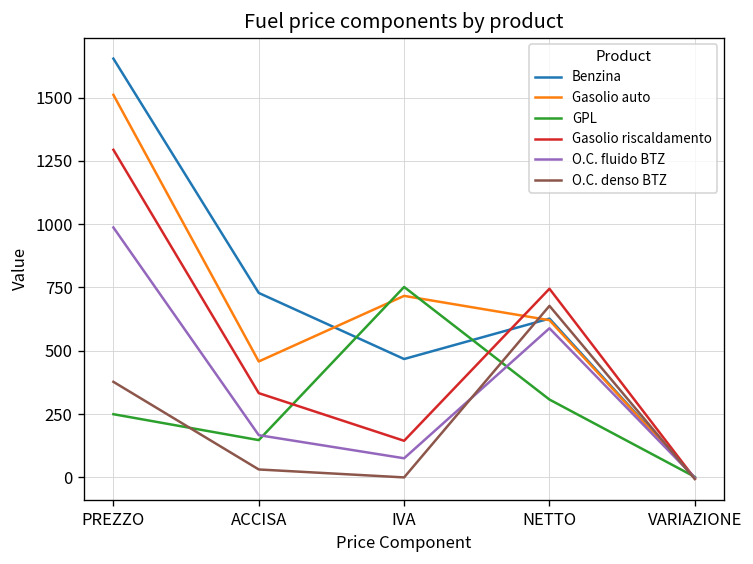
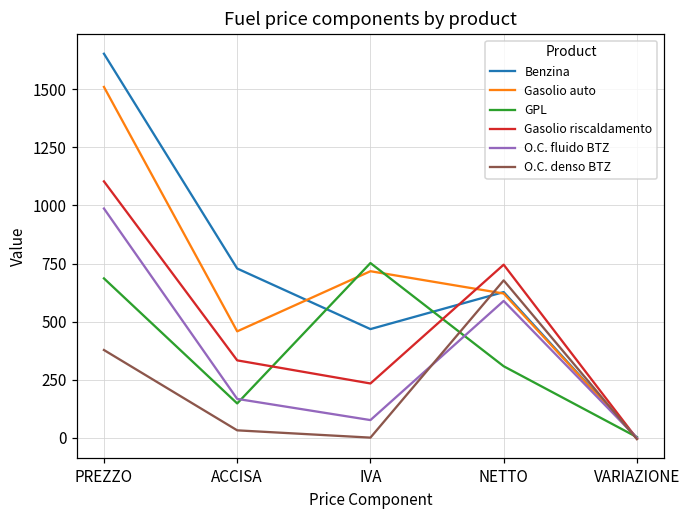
  {
    "Benzina": {
      "PREZZO": 1650,
      "ACCISA": 730,
      "IVA": 470
    },
    "Gasolio auto": {
      "PREZZO": 1510,
      "ACCISA": 460,
      "IVA": 720
    },
    "GPL": {
-     "PREZZO": 250,
+     "PREZZO": 690,
      "ACCISA": 150,
      "IVA": 750,
      "NETTO": 310
    },
    "Gasolio riscaldamento": {
-     "PREZZO": 1290,
+     "PREZZO": 1100,
      "ACCISA": 330,
-     "IVA": 140,
+     "IVA": 230,
      "NETTO": 740
    },
    "O.C. fluido BTZ": {
      "PREZZO": 990,
      "ACCISA": 170,
      "IVA": 80,
      "NETTO": 590
    },
    "O.C. denso BTZ": {
      "PREZZO": 380,
      "ACCISA": 30,
      "IVA": 0,
      "NETTO": 680
    }
  }
